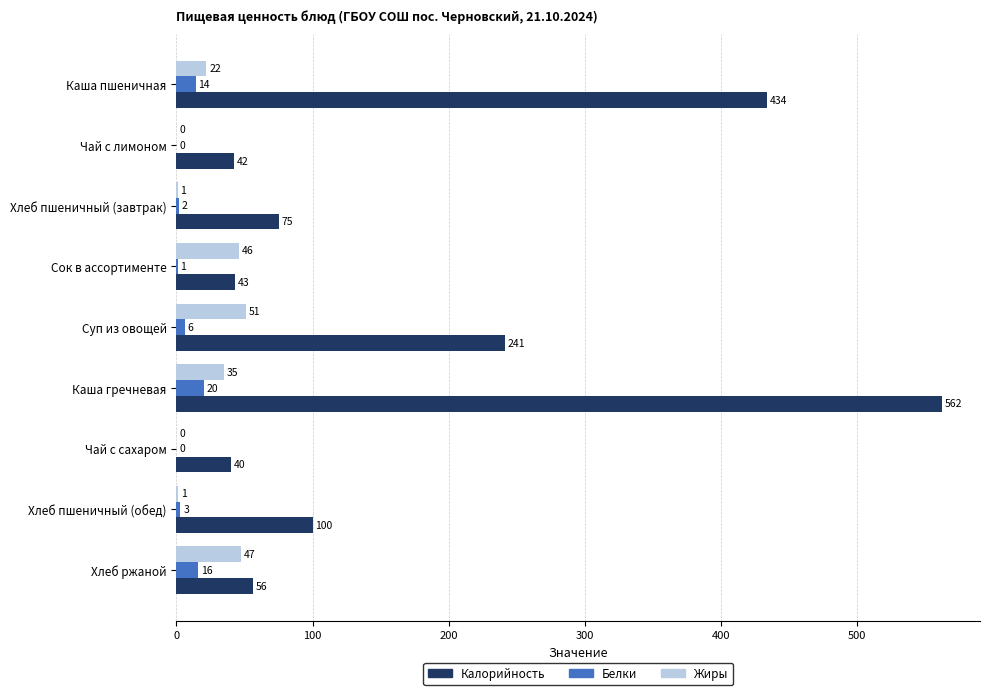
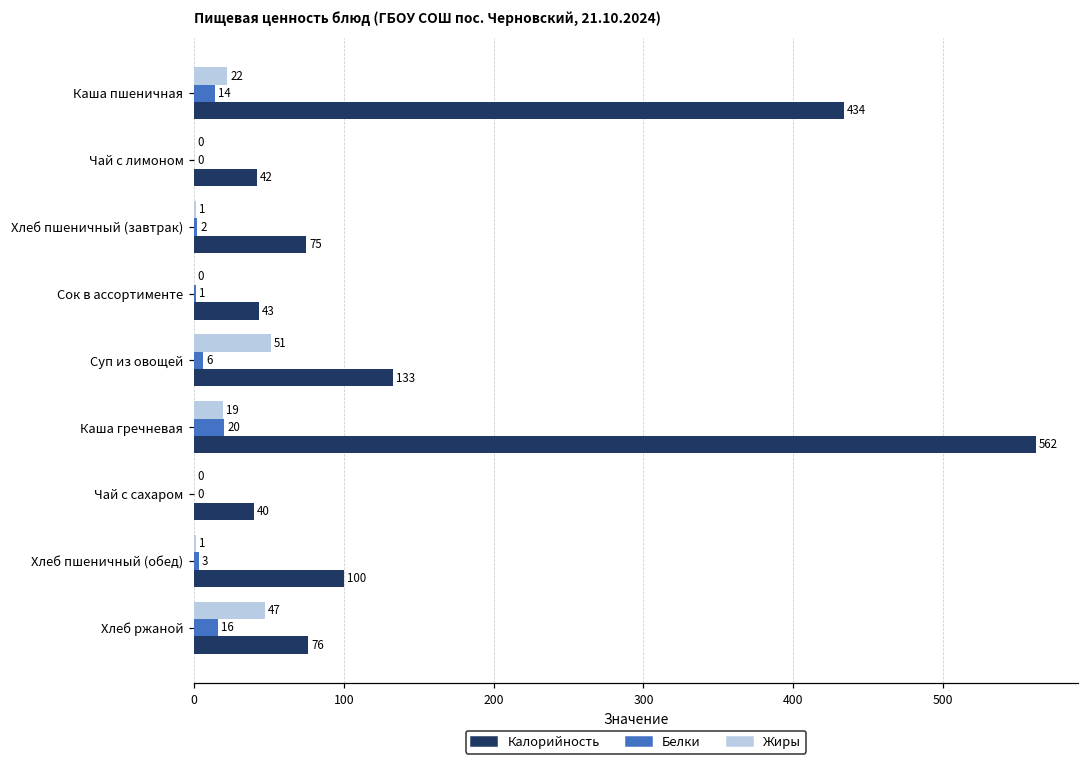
  {
    "Калорийность": {
      "Каша пшеничная": 434,
      "Чай с лимоном": 42,
      "Хлеб пшеничный (завтрак)": 75,
      "Сок в ассортименте": 43,
-     "Суп из овощей": 241,
+     "Суп из овощей": 133,
      "Каша гречневая": 562,
      "Чай с сахаром": 40,
      "Хлеб пшеничный (обед)": 100,
-     "Хлеб ржаной": 56
+     "Хлеб ржаной": 76
    },
    "Белки": {
      "Каша пшеничная": 14,
      "Чай с лимоном": 0,
      "Хлеб пшеничный (завтрак)": 2,
      "Сок в ассортименте": 1,
      "Суп из овощей": 6,
      "Каша гречневая": 20,
      "Чай с сахаром": 0,
      "Хлеб пшеничный (обед)": 3,
      "Хлеб ржаной": 16
    },
    "Жиры": {
      "Каша пшеничная": 22,
      "Чай с лимоном": 0,
      "Хлеб пшеничный (завтрак)": 1,
-     "Сок в ассортименте": 46,
+     "Сок в ассортименте": 0,
      "Суп из овощей": 51,
-     "Каша гречневая": 35,
+     "Каша гречневая": 19,
      "Чай с сахаром": 0,
      "Хлеб пшеничный (обед)": 1,
      "Хлеб ржаной": 47
    }
  }
